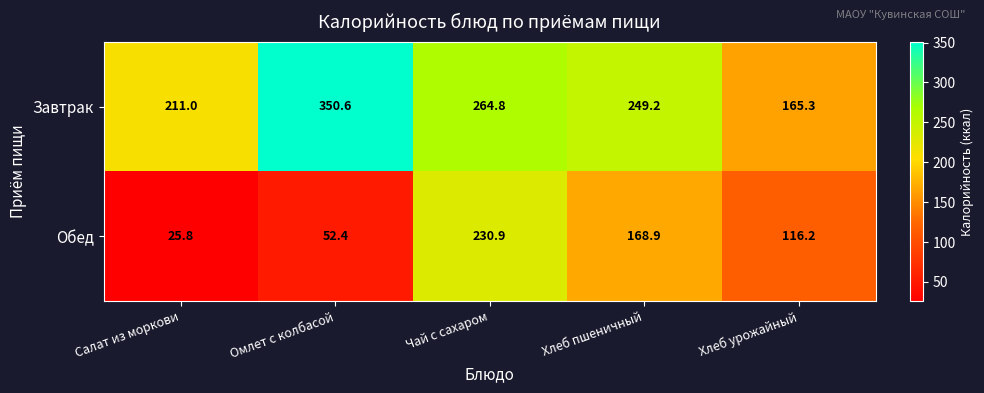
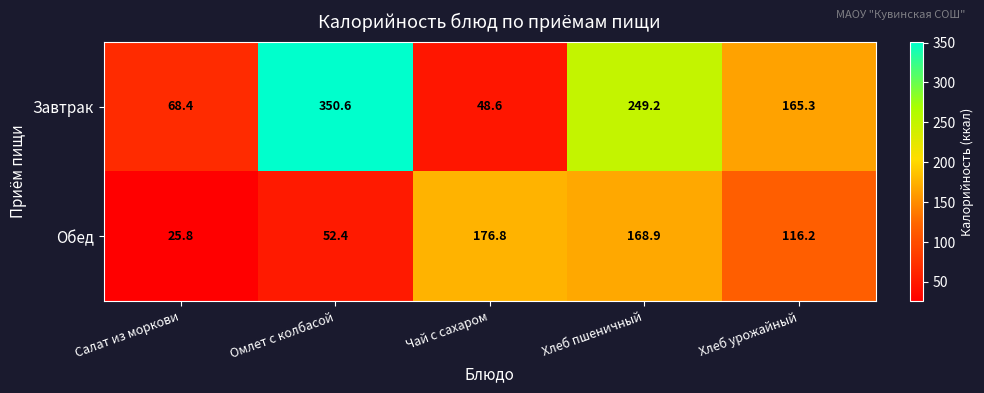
  {
    "Завтрак": {
-     "Салат из моркови": 211.0,
+     "Салат из моркови": 68.4,
      "Омлет с колбасой": 350.6,
-     "Чай с сахаром": 264.8,
+     "Чай с сахаром": 48.6,
      "Хлеб пшеничный": 249.2,
      "Хлеб урожайный": 165.3
    },
    "Обед": {
      "Салат из моркови": 25.8,
      "Омлет с колбасой": 52.4,
-     "Чай с сахаром": 230.9,
+     "Чай с сахаром": 176.8,
      "Хлеб пшеничный": 168.9,
      "Хлеб урожайный": 116.2
    }
  }
